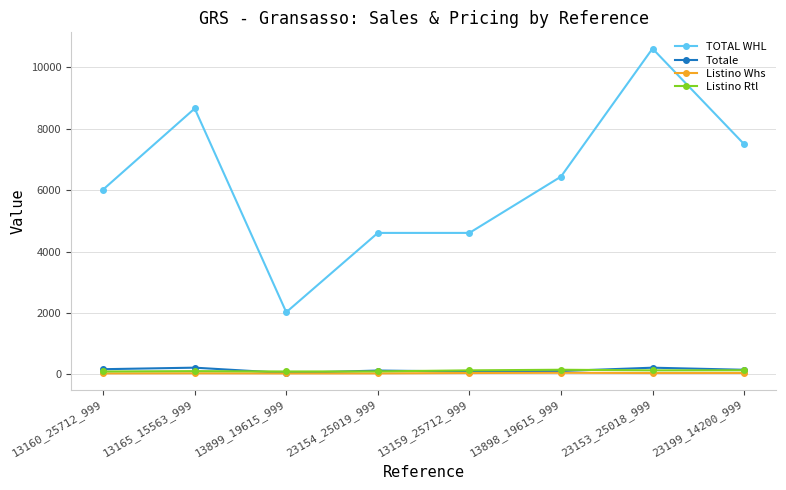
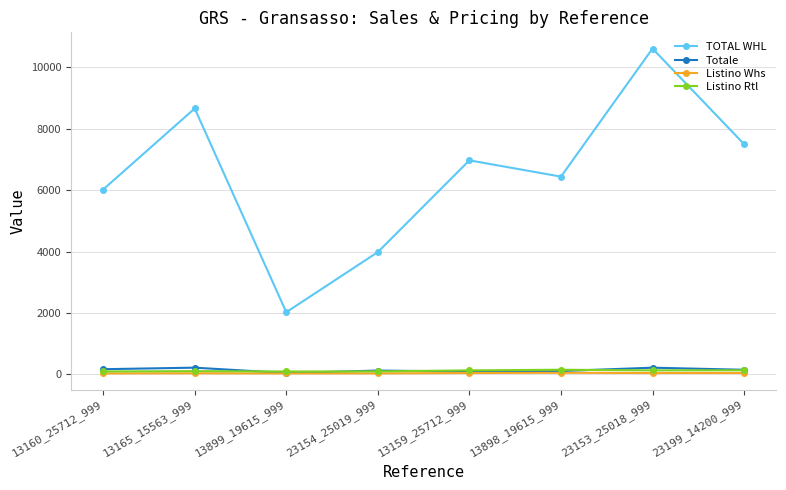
  {
    "TOTAL WHL": {
      "13160_25712_999": 6000,
      "13165_15563_999": 8700,
      "13899_19615_999": 2000,
-     "23154_25019_999": 4600,
-     "13159_25712_999": 4600,
+     "23154_25019_999": 4000,
+     "13159_25712_999": 7000,
      "13898_19615_999": 6400,
      "23153_25018_999": 10600,
      "23199_14200_999": 7500
    },
    "Totale": {
      "13165_15563_999": 200,
      "23153_25018_999": 200
    },
    "Listino Whs": {
      "23153_25018_999": 0,
      "23199_14200_999": 0
    },
    "Listino Rtl": {
      "23153_25018_999": 100
    }
  }
